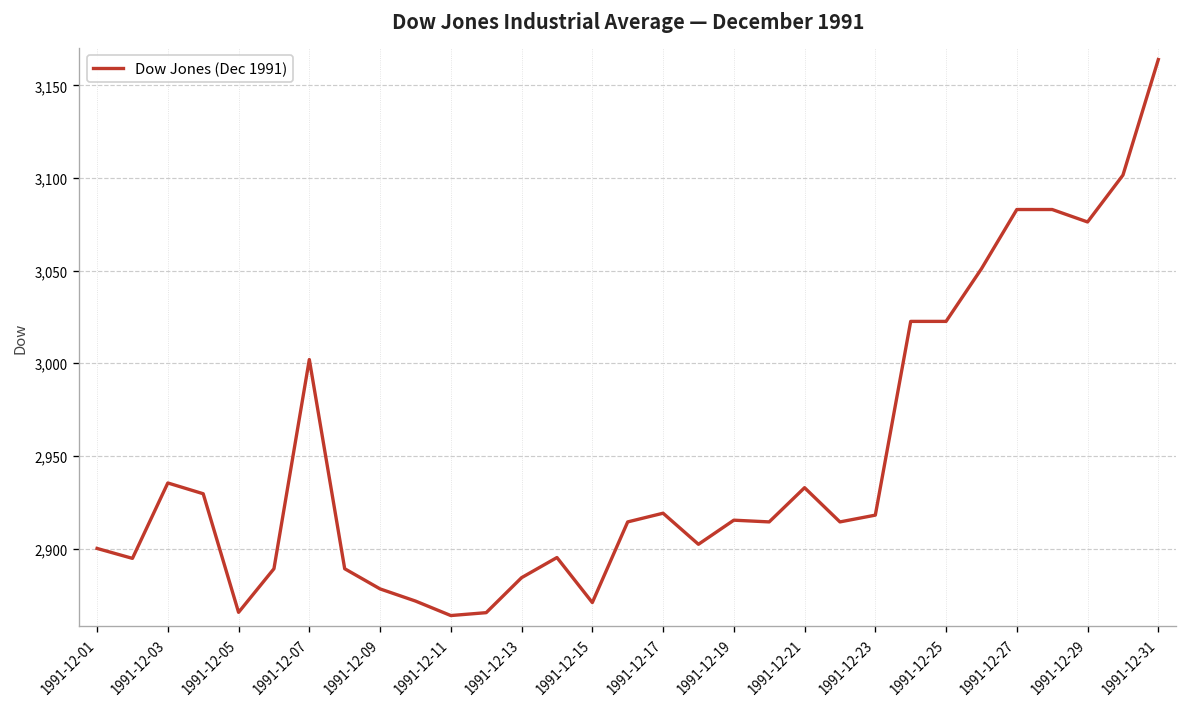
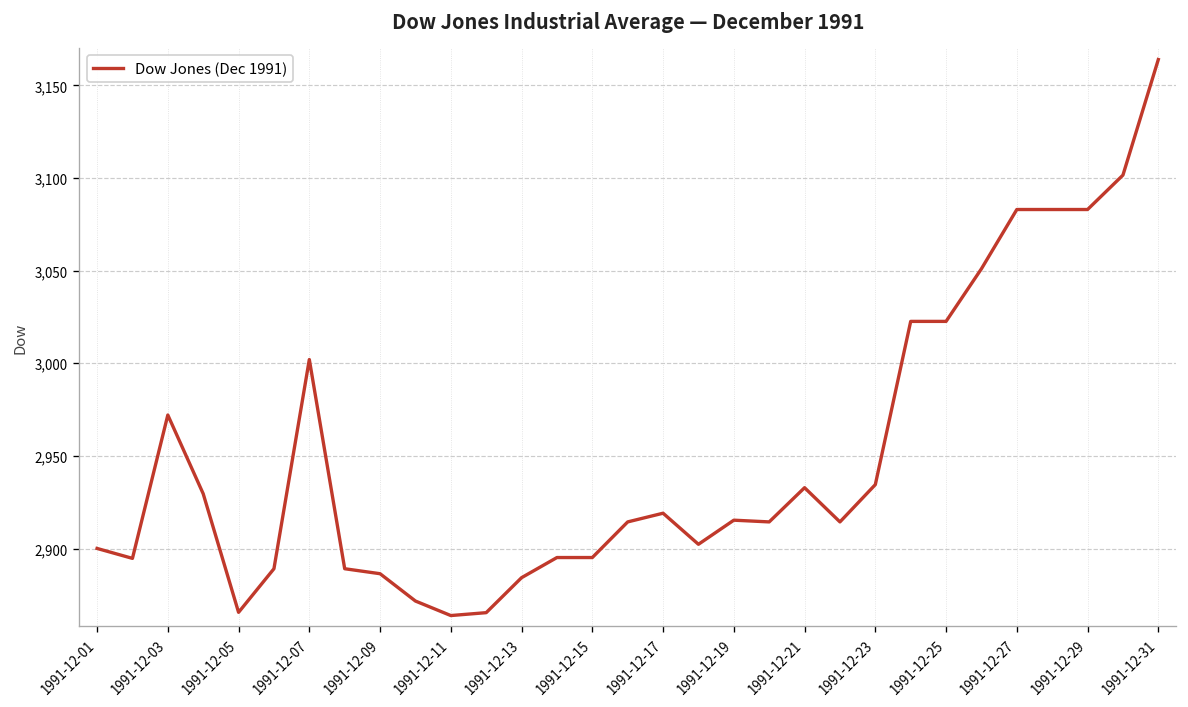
  {
    "1991-12-01": "2,900",
-   "1991-12-03": "2,935",
+   "1991-12-03": "2,972",
    "1991-12-05": "2,866",
    "1991-12-07": "3,002",
-   "1991-12-09": "2,878",
+   "1991-12-09": "2,886",
    "1991-12-11": "2,864",
    "1991-12-13": "2,884",
-   "1991-12-15": "2,871",
+   "1991-12-15": "2,895",
    "1991-12-17": "2,919",
    "1991-12-19": "2,915",
    "1991-12-21": "2,933",
-   "1991-12-23": "2,918",
+   "1991-12-23": "2,934",
    "1991-12-25": "3,023",
    "1991-12-27": "3,083",
-   "1991-12-29": "3,076",
+   "1991-12-29": "3,083",
    "1991-12-31": "3,164"
  }
